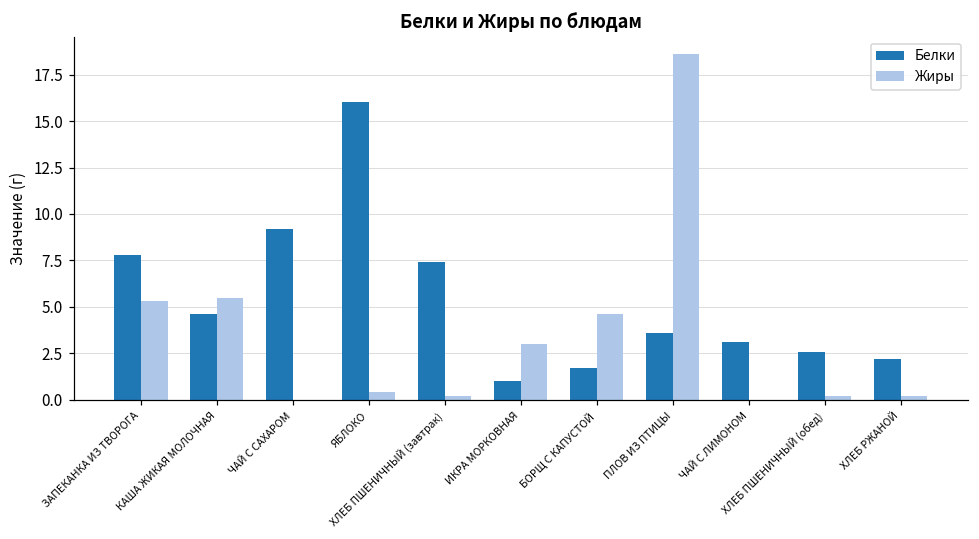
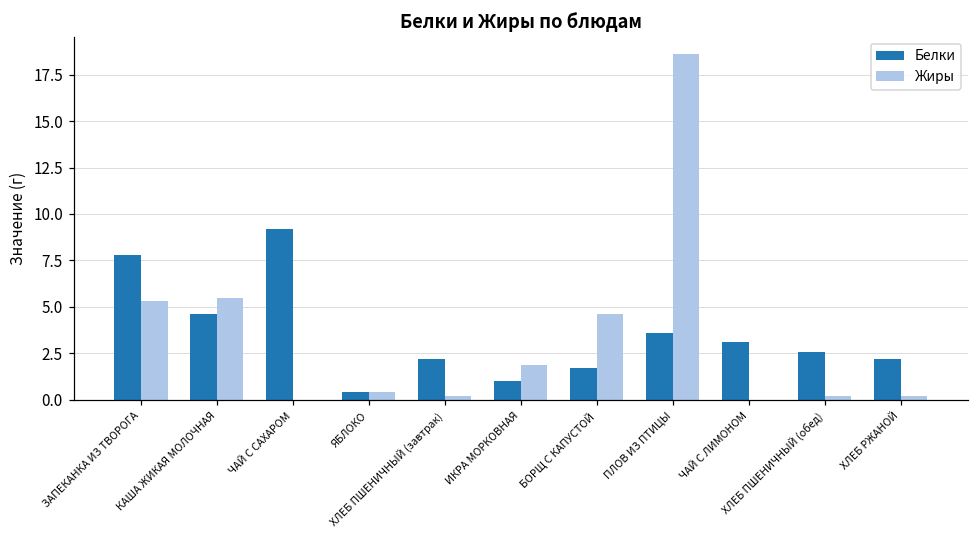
  {
    "Белки": {
      "ЗАПЕКАНКА ИЗ ТВОРОГА": 7.8,
      "КАША ЖИКАЯ МОЛОЧНАЯ": 4.6,
      "ЧАЙ С САХАРОМ": 9.2,
-     "ЯБЛОКО": 16.0,
-     "ХЛЕБ ПШЕНИЧНЫЙ (завтрак)": 7.4,
+     "ЯБЛОКО": 0.4,
+     "ХЛЕБ ПШЕНИЧНЫЙ (завтрак)": 2.2,
      "ИКРА МОРКОВНАЯ": 1.0,
      "БОРЩ С КАПУСТОЙ": 1.7,
      "ПЛОВ ИЗ ПТИЦЫ": 3.6,
      "ЧАЙ С ЛИМОНОМ": 3.1,
      "ХЛЕБ ПШЕНИЧНЫЙ (обед)": 2.6,
      "ХЛЕБ РЖАНОЙ": 2.2
    },
    "Жиры": {
      "ЗАПЕКАНКА ИЗ ТВОРОГА": 5.3,
      "КАША ЖИКАЯ МОЛОЧНАЯ": 5.5,
      "ЧАЙ С САХАРОМ": 0.0,
      "ЯБЛОКО": 0.4,
      "ХЛЕБ ПШЕНИЧНЫЙ (завтрак)": 0.2,
-     "ИКРА МОРКОВНАЯ": 3.0,
+     "ИКРА МОРКОВНАЯ": 1.9,
      "БОРЩ С КАПУСТОЙ": 4.6,
      "ПЛОВ ИЗ ПТИЦЫ": 18.6,
      "ЧАЙ С ЛИМОНОМ": 0.0,
      "ХЛЕБ ПШЕНИЧНЫЙ (обед)": 0.2,
      "ХЛЕБ РЖАНОЙ": 0.2
    }
  }
